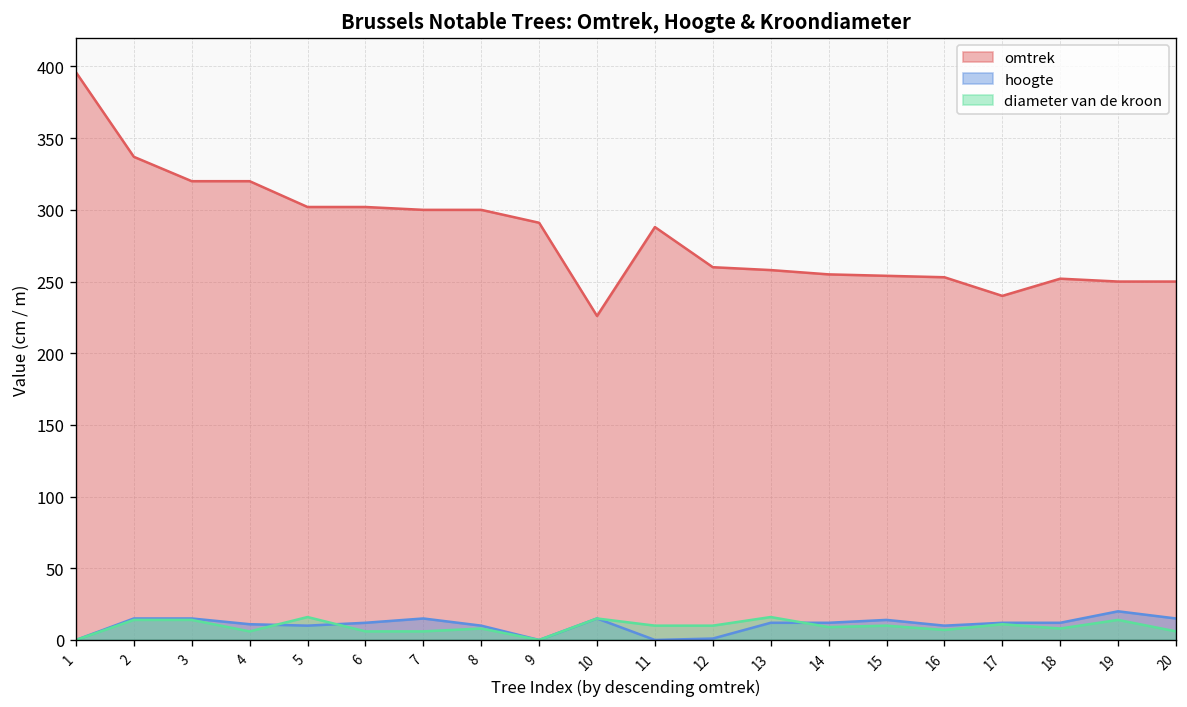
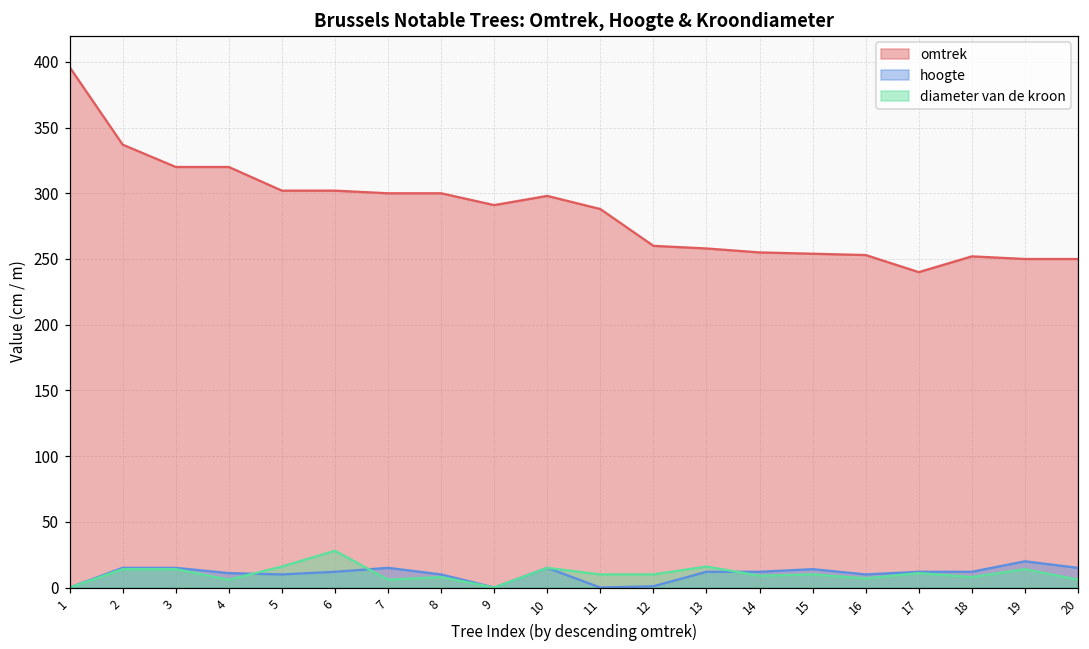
  {
    "omtrek": {
      "1": 396,
      "2": 337,
      "3": 320,
      "4": 320,
      "5": 302,
      "6": 302,
      "7": 300,
      "8": 300,
      "9": 291,
-     "10": 226,
+     "10": 298,
      "11": 288,
      "12": 260,
      "13": 258,
      "14": 255,
      "15": 254,
      "16": 253,
      "17": 240,
      "18": 252,
      "19": 250,
      "20": 250
    },
    "hoogte": {
      "4": 11,
      "5": 10,
      "6": 12,
      "7": 15,
      "11": 0,
      "12": 1,
      "13": 12,
      "14": 12,
      "15": 14,
      "16": 10,
      "18": 12,
      "19": 20,
      "20": 15
    },
    "diameter van de kroon": {
      "4": 6,
      "5": 16,
-     "6": 6,
+     "6": 28,
      "7": 6,
      "11": 10,
      "12": 10,
      "13": 16,
      "14": 9,
      "15": 10,
      "16": 7,
      "18": 8,
      "19": 14,
      "20": 6
    }
  }
